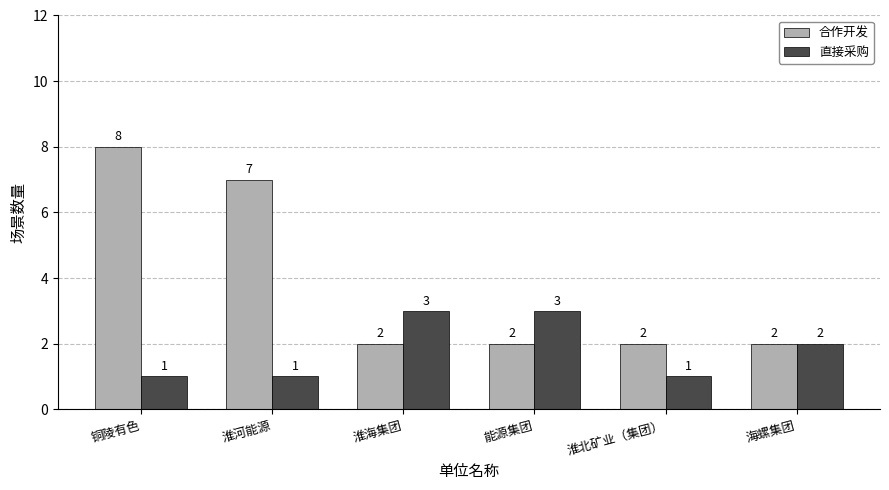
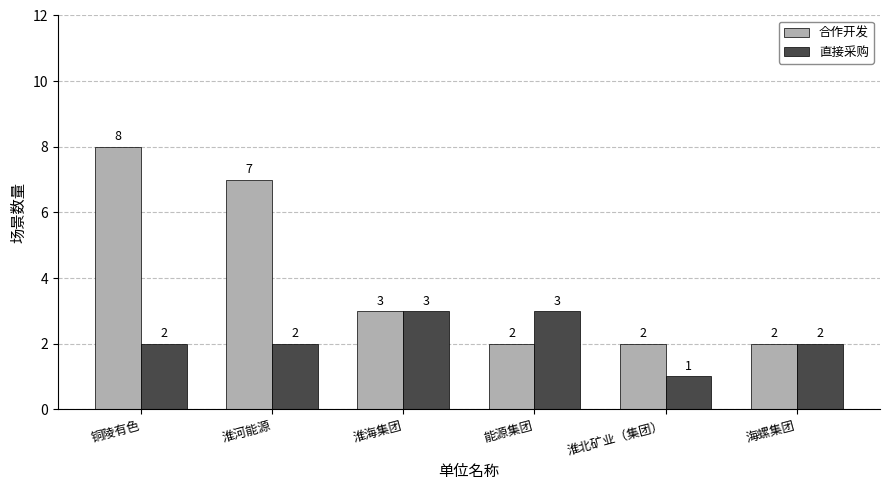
  {
    "合作开发": {
      "铜陵有色": 8,
      "淮河能源": 7,
-     "淮海集团": 2,
+     "淮海集团": 3,
      "能源集团": 2,
      "淮北矿业（集团）": 2,
      "海螺集团": 2
    },
    "直接采购": {
-     "铜陵有色": 1,
-     "淮河能源": 1,
+     "铜陵有色": 2,
+     "淮河能源": 2,
      "淮海集团": 3,
      "能源集团": 3,
      "淮北矿业（集团）": 1,
      "海螺集团": 2
    }
  }
